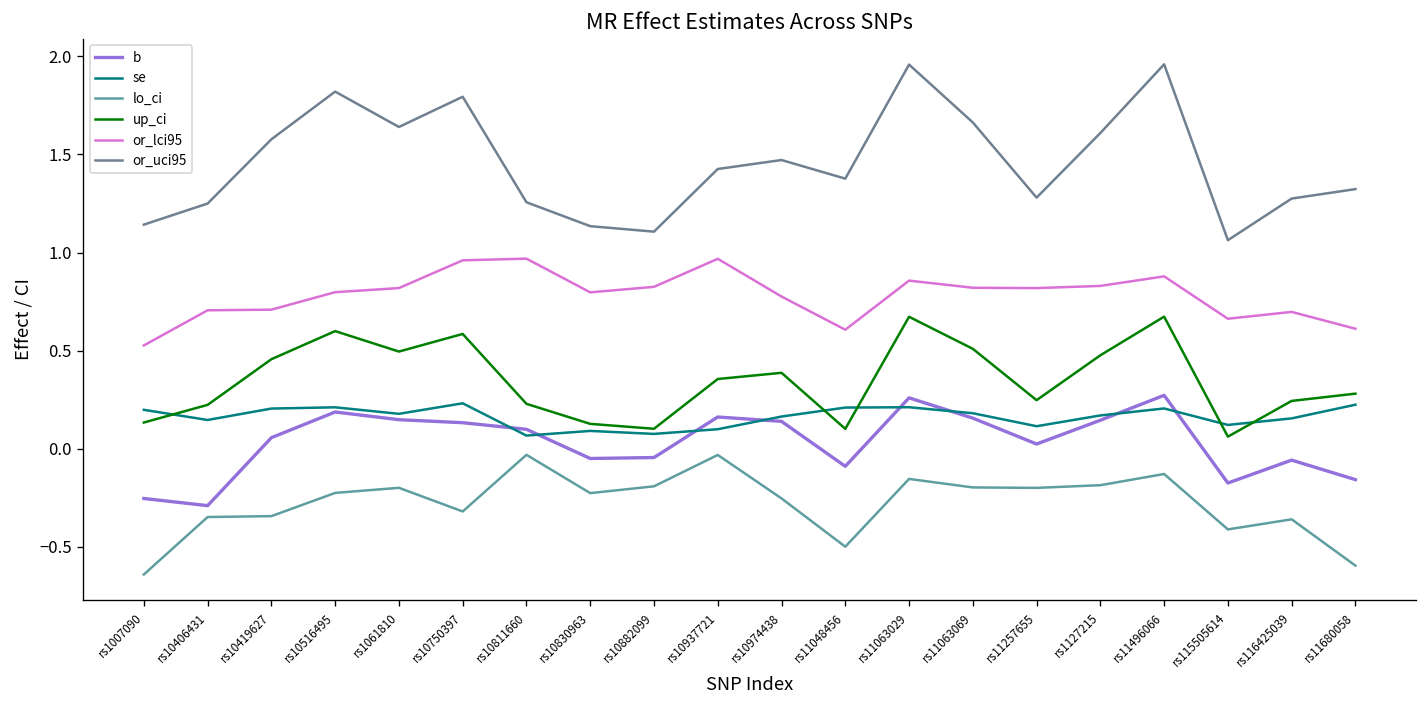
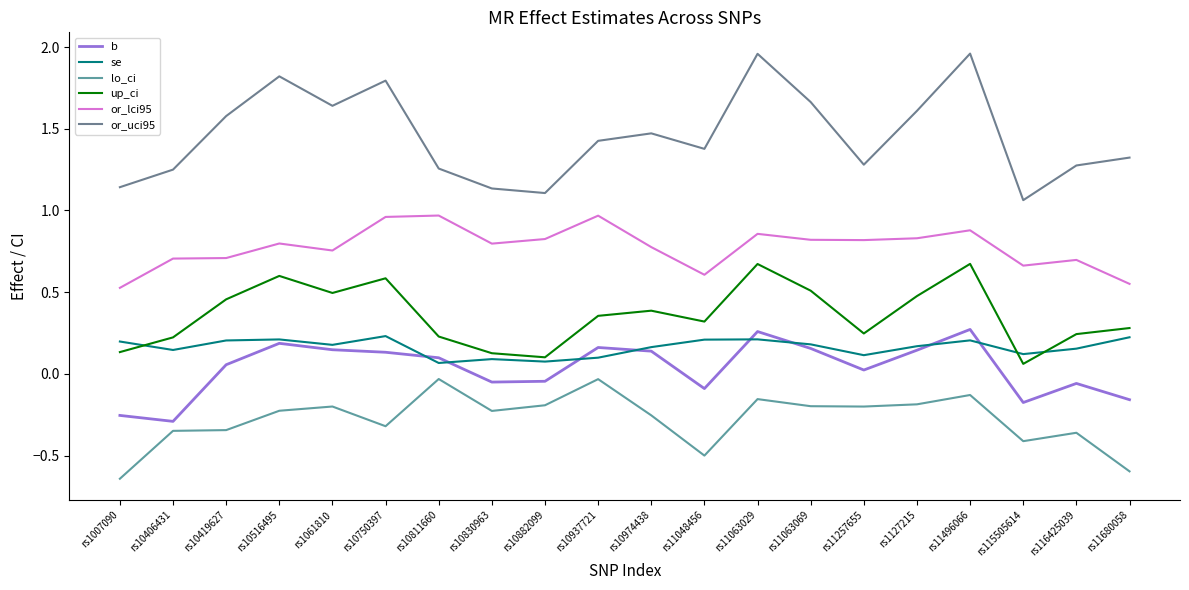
  {
    "b": {
      "rs1007090": -0.25,
      "rs10406431": -0.29,
      "rs10419627": 0.06,
      "rs10516495": 0.19,
      "rs1061810": 0.15,
      "rs10750397": 0.13,
      "rs10811660": 0.10,
      "rs10830963": -0.05,
      "rs10882099": -0.05,
      "rs10937721": 0.16,
      "rs10974438": 0.14,
      "rs11048456": -0.09,
      "rs11063029": 0.26,
      "rs11063069": 0.16,
      "rs11257655": 0.02,
      "rs1127215": 0.14,
      "rs11496066": 0.27,
      "rs115505614": -0.18,
      "rs116425039": -0.06,
      "rs11680058": -0.16
    },
    "se": {
      "rs1007090": 0.20,
      "rs10406431": 0.15,
      "rs10419627": 0.20,
      "rs10516495": 0.21,
      "rs1061810": 0.18,
      "rs10750397": 0.23,
      "rs10811660": 0.07,
      "rs10830963": 0.09,
      "rs10882099": 0.07,
      "rs10937721": 0.10,
      "rs10974438": 0.16,
      "rs11048456": 0.21,
      "rs11063029": 0.21,
      "rs11063069": 0.18,
      "rs11257655": 0.11,
      "rs1127215": 0.17,
      "rs11496066": 0.20,
      "rs115505614": 0.12,
      "rs116425039": 0.15,
      "rs11680058": 0.22
    },
    "up_ci": {
      "rs1007090": 0.13,
      "rs10406431": 0.22,
      "rs10419627": 0.46,
      "rs10516495": 0.60,
      "rs1061810": 0.49,
      "rs10750397": 0.58,
      "rs10811660": 0.23,
      "rs10830963": 0.13,
      "rs10882099": 0.10,
      "rs10937721": 0.35,
      "rs10974438": 0.39,
-     "rs11048456": 0.10,
+     "rs11048456": 0.32,
      "rs11063029": 0.67,
      "rs11063069": 0.51,
      "rs11257655": 0.25,
      "rs1127215": 0.48,
      "rs11496066": 0.67,
      "rs115505614": 0.06,
      "rs116425039": 0.24,
      "rs11680058": 0.28
    },
    "or_lci95": {
      "rs1007090": 0.53,
      "rs10406431": 0.71,
      "rs10419627": 0.71,
      "rs10516495": 0.80,
-     "rs1061810": 0.82,
+     "rs1061810": 0.75,
      "rs10750397": 0.96,
      "rs10811660": 0.97,
      "rs10830963": 0.80,
      "rs10882099": 0.82,
      "rs10937721": 0.97,
      "rs10974438": 0.78,
      "rs11048456": 0.61,
      "rs11063029": 0.86,
      "rs11063069": 0.82,
      "rs11257655": 0.82,
      "rs1127215": 0.83,
      "rs11496066": 0.88,
      "rs115505614": 0.66,
      "rs116425039": 0.70,
-     "rs11680058": 0.61
+     "rs11680058": 0.55
    }
  }
